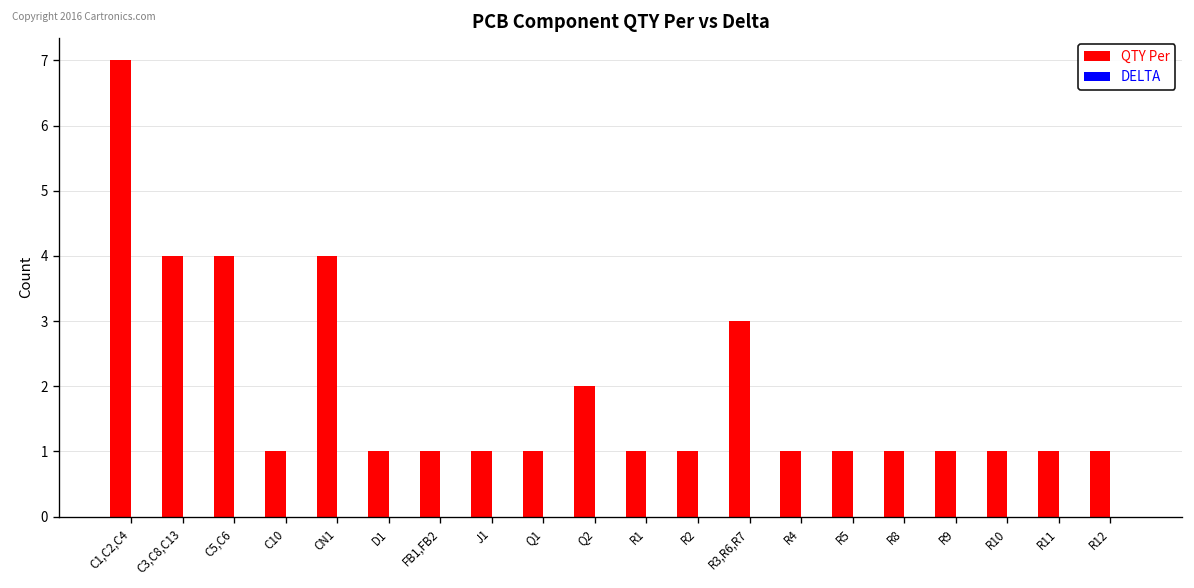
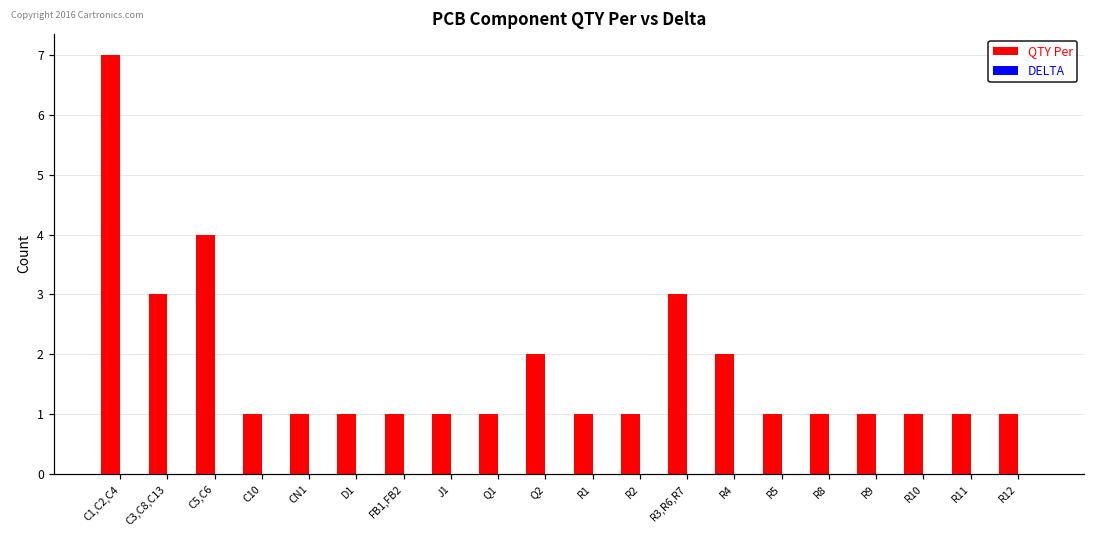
  {
    "QTY Per": {
      "C1,C2,C4": 7,
-     "C3,C8,C13": 4,
+     "C3,C8,C13": 3,
      "C5,C6": 4,
      "C10": 1,
-     "CN1": 4,
+     "CN1": 1,
      "D1": 1,
      "FB1,FB2": 1,
      "J1": 1,
      "Q1": 1,
      "Q2": 2,
      "R1": 1,
      "R2": 1,
      "R3,R6,R7": 3,
-     "R4": 1,
+     "R4": 2,
      "R5": 1,
      "R8": 1,
      "R9": 1,
      "R10": 1,
      "R11": 1,
      "R12": 1
    },
    "DELTA": {
      "C1,C2,C4": 0,
      "C3,C8,C13": 0,
      "C5,C6": 0,
      "C10": 0,
      "CN1": 0,
      "D1": 0,
      "FB1,FB2": 0,
      "J1": 0,
      "Q1": 0,
      "Q2": 0,
      "R1": 0,
      "R2": 0,
      "R3,R6,R7": 0,
      "R4": 0,
      "R5": 0,
      "R8": 0,
      "R9": 0,
      "R10": 0,
      "R11": 0,
      "R12": 0
    }
  }
